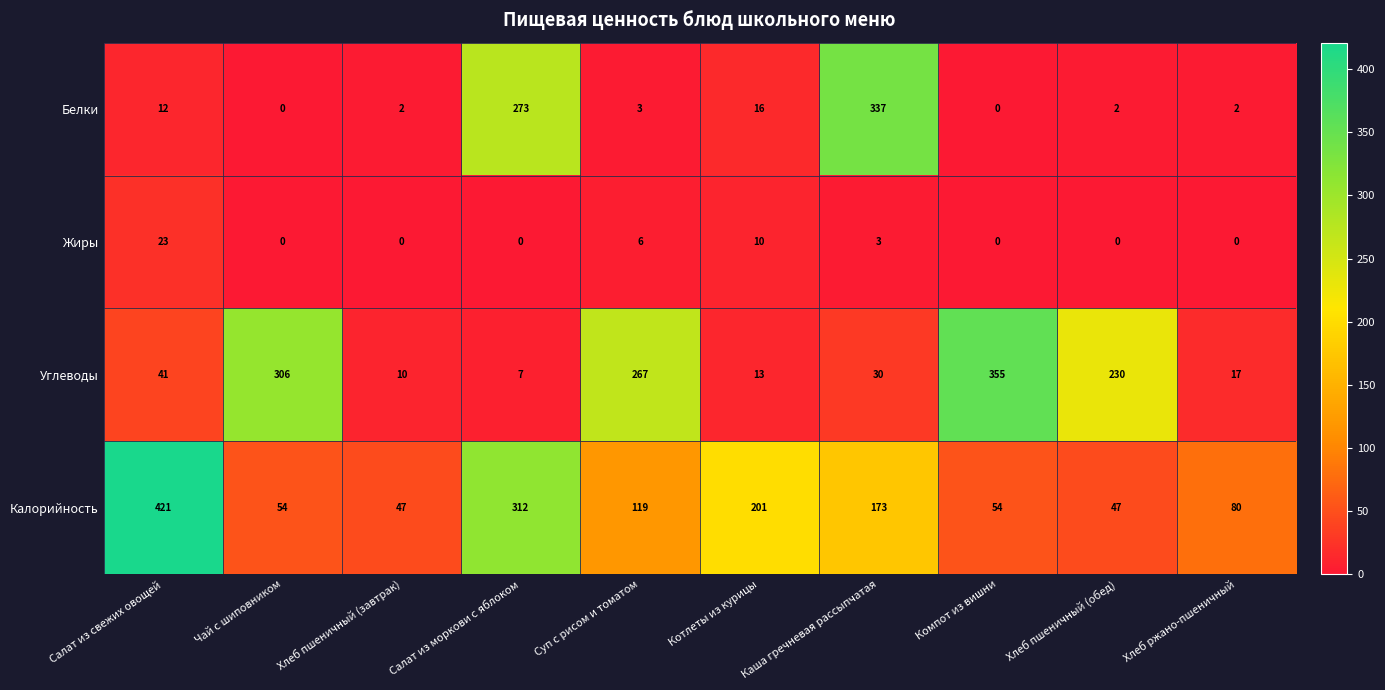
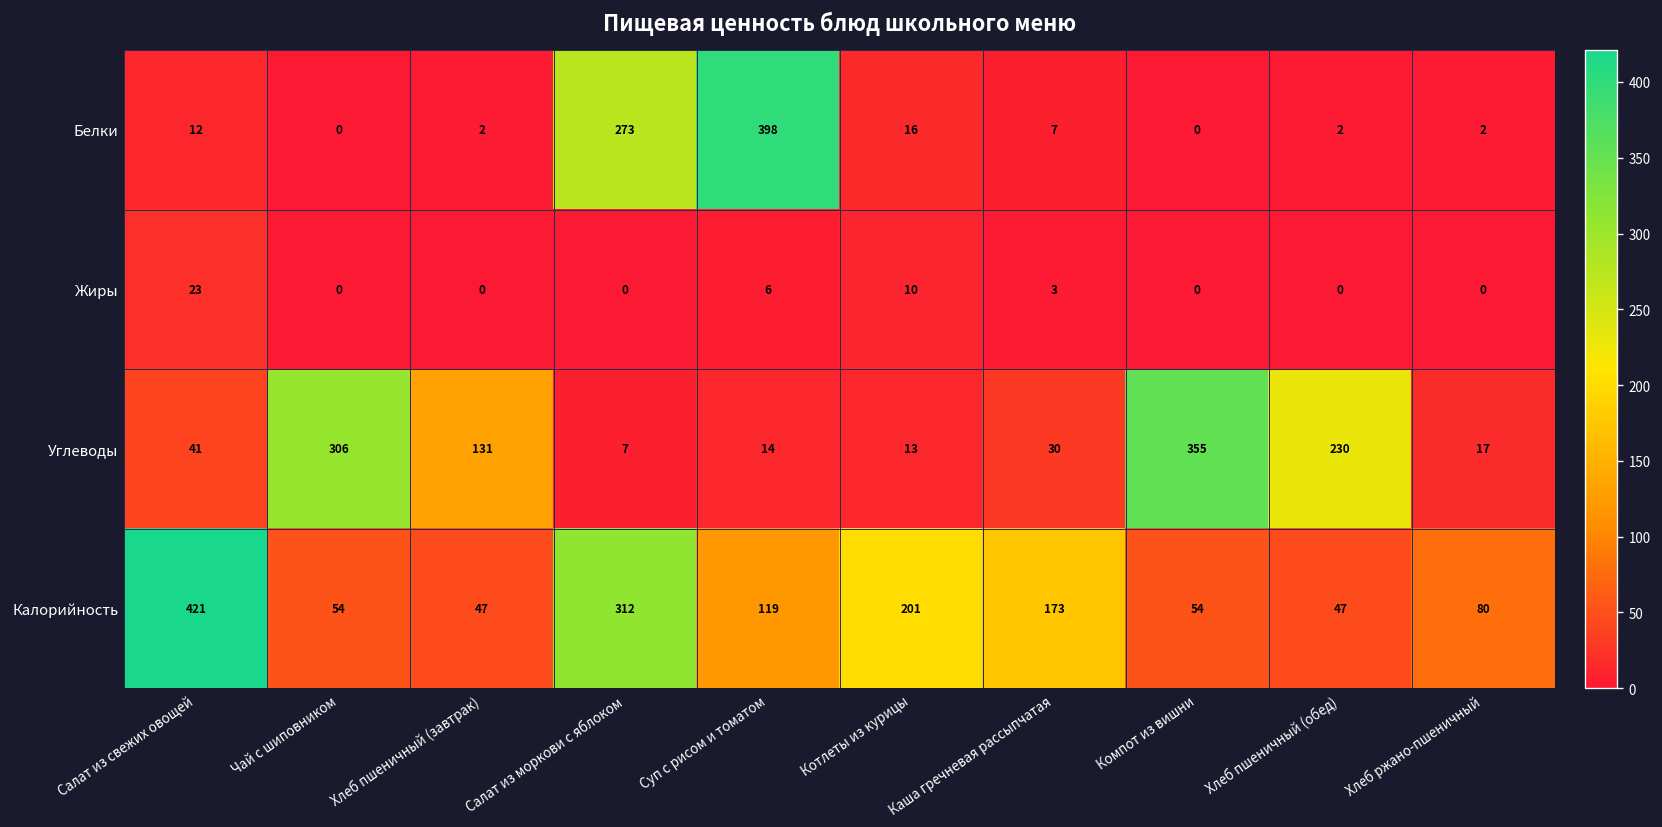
  {
    "Белки": {
      "Салат из свежих овощей": 12,
      "Чай с шиповником": 0,
      "Хлеб пшеничный (завтрак)": 2,
      "Салат из моркови с яблоком": 273,
-     "Суп с рисом и томатом": 3,
+     "Суп с рисом и томатом": 398,
      "Котлеты из курицы": 16,
-     "Каша гречневая рассыпчатая": 337,
+     "Каша гречневая рассыпчатая": 7,
      "Компот из вишни": 0,
      "Хлеб пшеничный (обед)": 2,
      "Хлеб ржано-пшеничный": 2
    },
    "Жиры": {
      "Салат из свежих овощей": 23,
      "Чай с шиповником": 0,
      "Хлеб пшеничный (завтрак)": 0,
      "Салат из моркови с яблоком": 0,
      "Суп с рисом и томатом": 6,
      "Котлеты из курицы": 10,
      "Каша гречневая рассыпчатая": 3,
      "Компот из вишни": 0,
      "Хлеб пшеничный (обед)": 0,
      "Хлеб ржано-пшеничный": 0
    },
    "Углеводы": {
      "Салат из свежих овощей": 41,
      "Чай с шиповником": 306,
-     "Хлеб пшеничный (завтрак)": 10,
+     "Хлеб пшеничный (завтрак)": 131,
      "Салат из моркови с яблоком": 7,
-     "Суп с рисом и томатом": 267,
+     "Суп с рисом и томатом": 14,
      "Котлеты из курицы": 13,
      "Каша гречневая рассыпчатая": 30,
      "Компот из вишни": 355,
      "Хлеб пшеничный (обед)": 230,
      "Хлеб ржано-пшеничный": 17
    },
    "Калорийность": {
      "Салат из свежих овощей": 421,
      "Чай с шиповником": 54,
      "Хлеб пшеничный (завтрак)": 47,
      "Салат из моркови с яблоком": 312,
      "Суп с рисом и томатом": 119,
      "Котлеты из курицы": 201,
      "Каша гречневая рассыпчатая": 173,
      "Компот из вишни": 54,
      "Хлеб пшеничный (обед)": 47,
      "Хлеб ржано-пшеничный": 80
    }
  }
